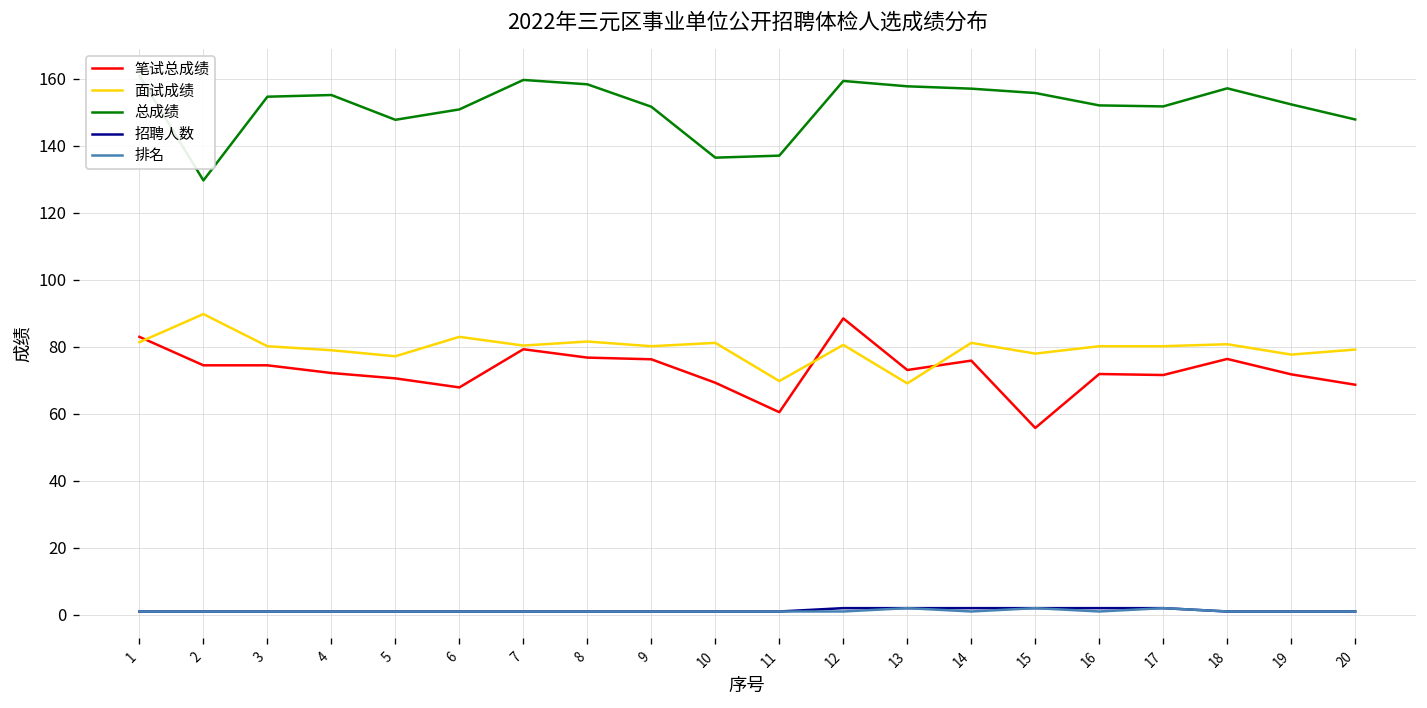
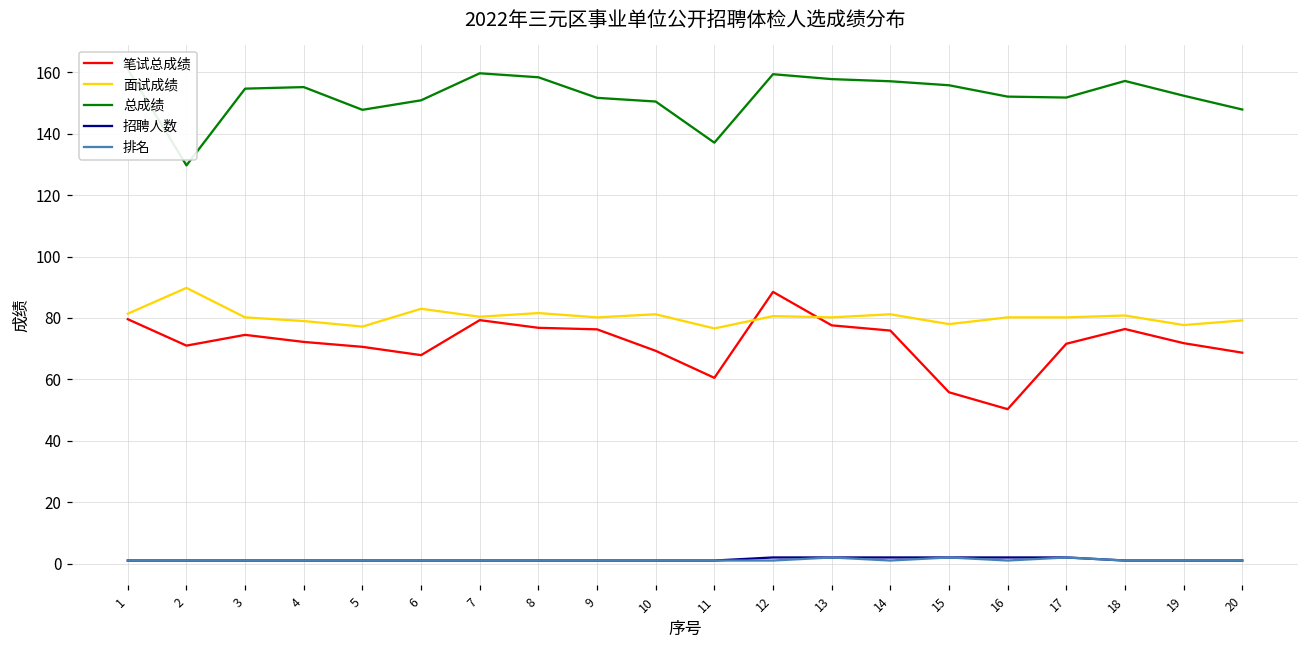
  {
    "笔试总成绩": {
-     "1": 83,
-     "2": 75,
+     "1": 80,
+     "2": 71,
      "3": 75,
      "4": 72,
      "5": 71,
      "6": 68,
      "7": 79,
      "8": 77,
      "9": 76,
      "10": 69,
      "11": 61,
      "12": 89,
-     "13": 73,
+     "13": 78,
      "14": 76,
      "15": 56,
-     "16": 72,
+     "16": 50,
      "17": 72,
      "18": 76,
      "19": 72,
      "20": 69
    },
    "面试成绩": {
      "1": 81,
      "2": 90,
      "3": 80,
      "4": 79,
      "5": 77,
      "6": 83,
      "7": 80,
      "8": 82,
      "9": 80,
      "10": 81,
-     "11": 70,
+     "11": 77,
      "12": 81,
-     "13": 69,
+     "13": 80,
      "14": 81,
      "15": 78,
      "16": 80,
      "17": 80,
      "18": 81,
      "19": 78,
      "20": 79
    },
    "总成绩": {
      "2": 130,
      "3": 155,
      "4": 155,
      "5": 148,
      "6": 151,
      "7": 160,
      "8": 158,
      "9": 152,
-     "10": 137,
+     "10": 151,
      "11": 137,
      "12": 159,
      "13": 158,
      "14": 157,
      "15": 156,
      "16": 152,
      "17": 152,
      "18": 157,
      "19": 152,
      "20": 148
    },
    "招聘人数": {
      "12": 2,
      "14": 2,
      "16": 2
    },
    "排名": {
      "12": 1,
      "14": 1,
      "16": 1
    }
  }
